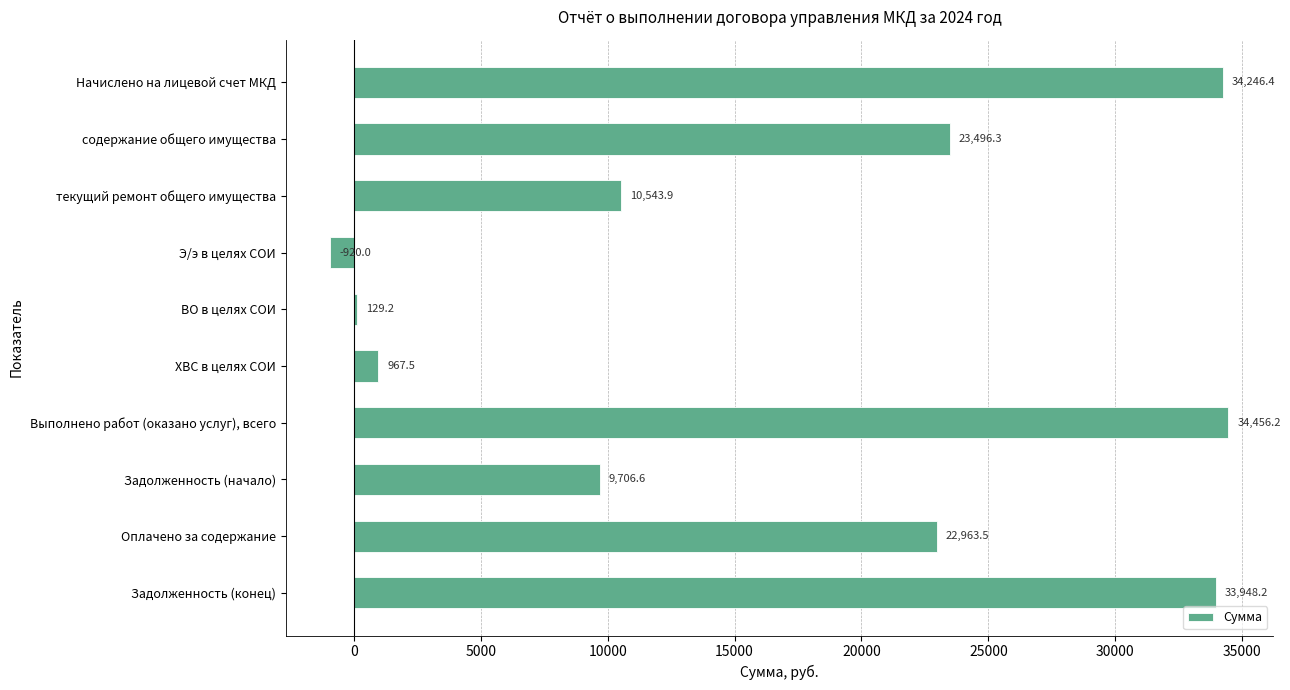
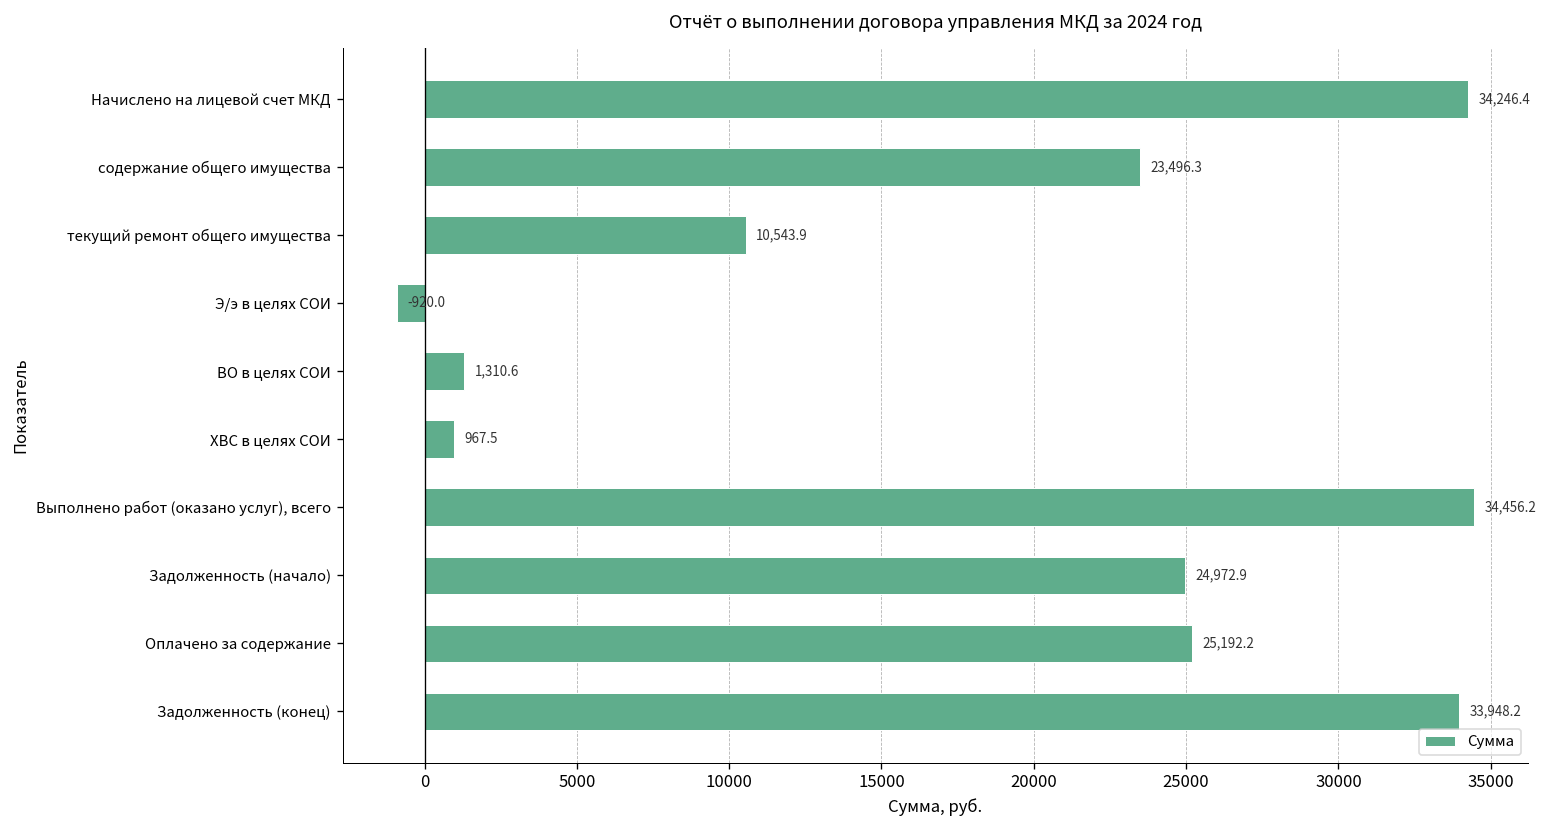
  {
    "Начислено на лицевой счет МКД": "34,246.4",
    "содержание общего имущества": "23,496.3",
    "текущий ремонт общего имущества": "10,543.9",
    "Э/э в целях СОИ": "-920.0",
-   "ВО в целях СОИ": "129.2",
+   "ВО в целях СОИ": "1,310.6",
    "ХВС в целях СОИ": "967.5",
    "Выполнено работ (оказано услуг), всего": "34,456.2",
-   "Задолженность (начало)": "9,706.6",
-   "Оплачено за содержание": "22,963.5",
+   "Задолженность (начало)": "24,972.9",
+   "Оплачено за содержание": "25,192.2",
    "Задолженность (конец)": "33,948.2"
  }
